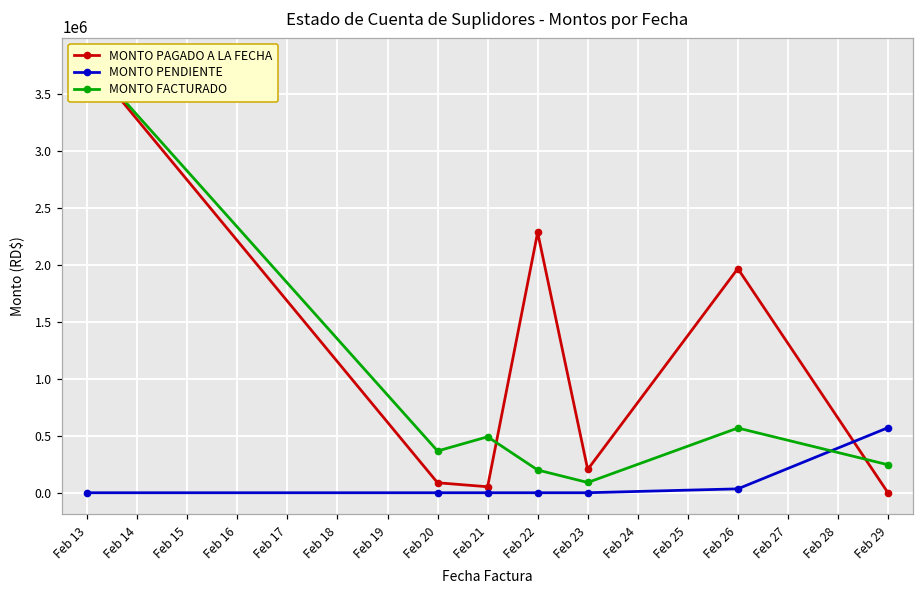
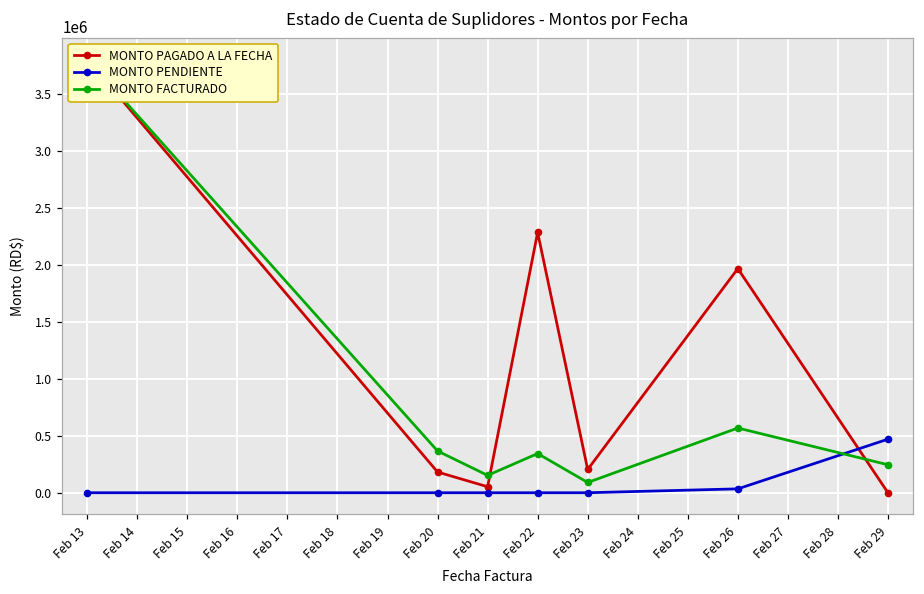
  {
    "MONTO PAGADO A LA FECHA": {
-     "Feb 20": 90000,
+     "Feb 20": 180000,
      "Feb 21": 50000,
      "Feb 22": 2280000,
      "Feb 23": 200000,
      "Feb 26": 1970000,
      "Feb 29": 0
    },
    "MONTO PENDIENTE": {
      "Feb 13": 0,
      "Feb 20": 0,
      "Feb 21": 0,
      "Feb 22": 0,
      "Feb 23": 0,
      "Feb 26": 30000,
-     "Feb 29": 570000
+     "Feb 29": 470000
    },
    "MONTO FACTURADO": {
      "Feb 20": 370000,
-     "Feb 21": 490000,
-     "Feb 22": 200000,
+     "Feb 21": 150000,
+     "Feb 22": 340000,
      "Feb 23": 90000,
      "Feb 26": 570000,
      "Feb 29": 250000
    }
  }
